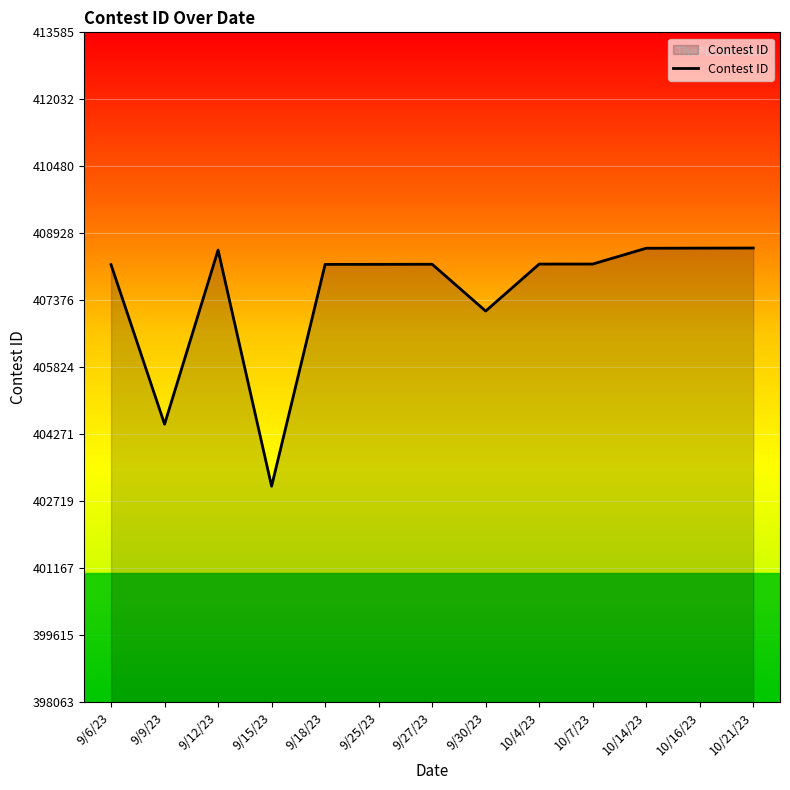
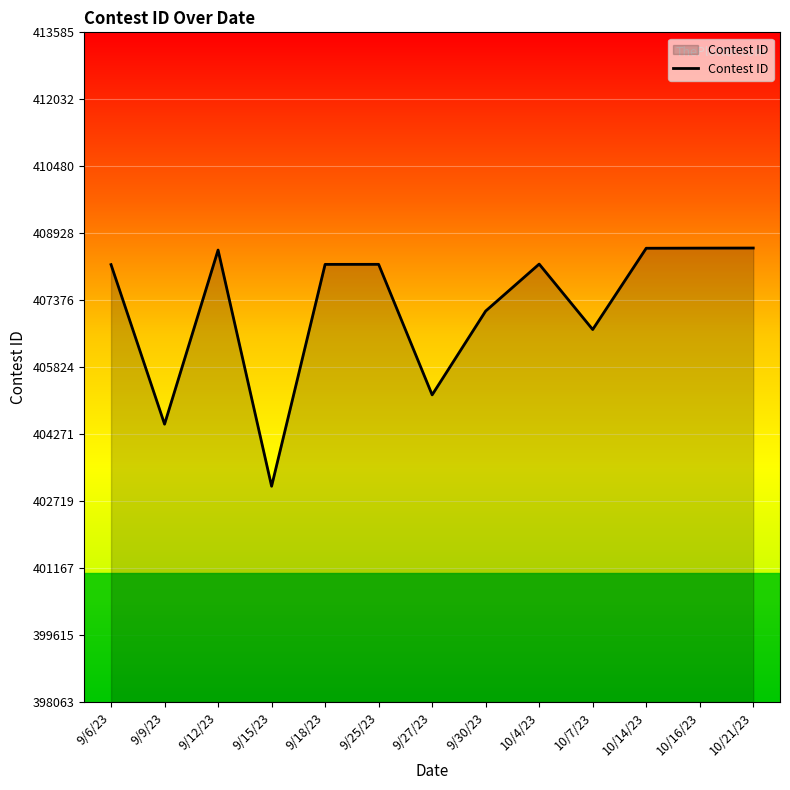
  {
    "9/6/23": 408200,
    "9/9/23": 404500,
    "9/12/23": 408500,
    "9/15/23": 403100,
    "9/18/23": 408200,
    "9/25/23": 408200,
-   "9/27/23": 408200,
+   "9/27/23": 405200,
    "9/30/23": 407100,
    "10/4/23": 408200,
-   "10/7/23": 408200,
+   "10/7/23": 406700,
    "10/14/23": 408600,
    "10/16/23": 408600,
    "10/21/23": 408600
  }
